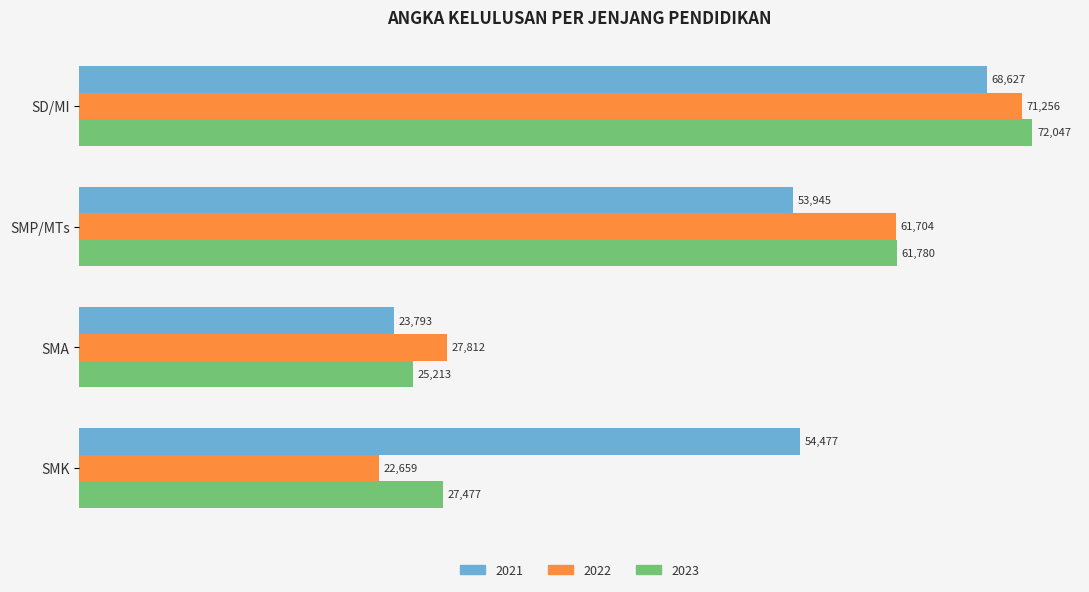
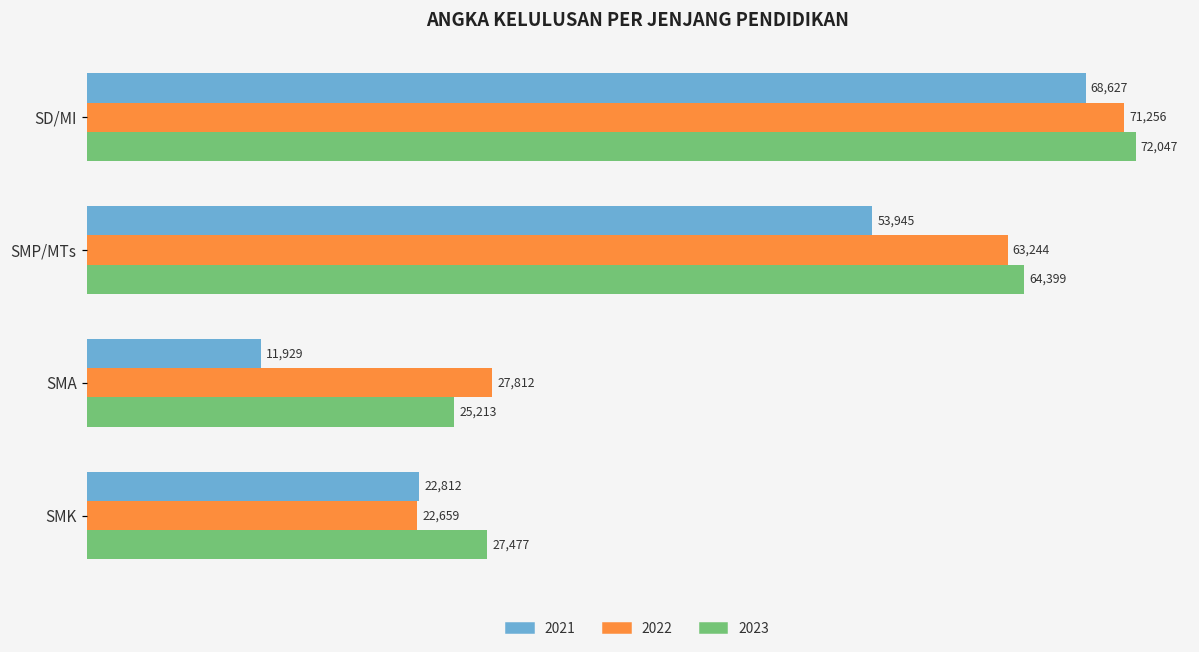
  {
    "2021": {
      "SD/MI": "68,627",
      "SMP/MTs": "53,945",
-     "SMA": "23,793",
-     "SMK": "54,477"
+     "SMA": "11,929",
+     "SMK": "22,812"
    },
    "2022": {
      "SD/MI": "71,256",
-     "SMP/MTs": "61,704",
+     "SMP/MTs": "63,244",
      "SMA": "27,812",
      "SMK": "22,659"
    },
    "2023": {
      "SD/MI": "72,047",
-     "SMP/MTs": "61,780",
+     "SMP/MTs": "64,399",
      "SMA": "25,213",
      "SMK": "27,477"
    }
  }
